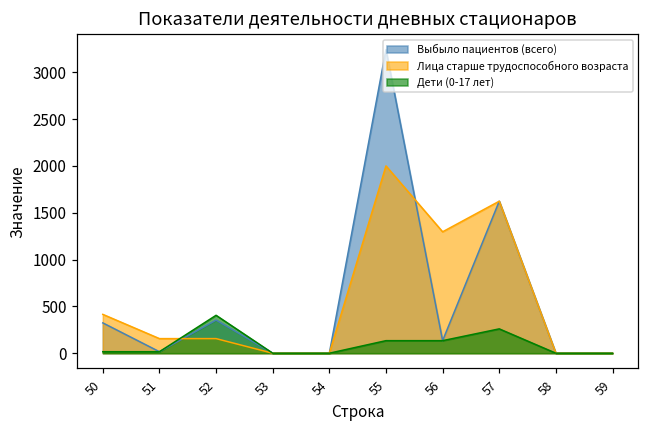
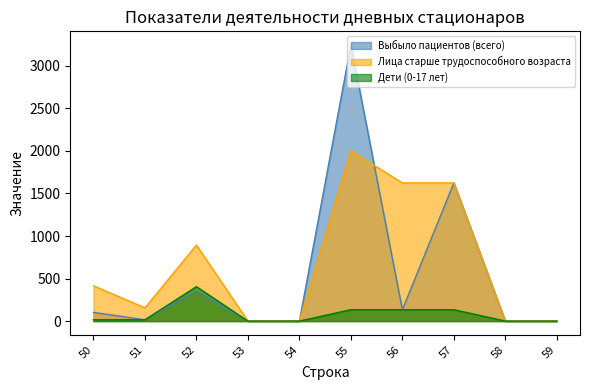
  {
    "Выбыло пациентов (всего)": {
-     "50": 300,
+     "50": 100,
      "52": 400
    },
    "Лица старше трудоспособного возраста": {
      "50": 400,
      "51": 200,
-     "52": 200,
+     "52": 900,
      "55": 2000,
-     "56": 1300
+     "56": 1600
    },
    "Дети (0-17 лет)": {
      "50": 0,
      "52": 400,
      "55": 100,
-     "57": 300
+     "57": 100
    }
  }
